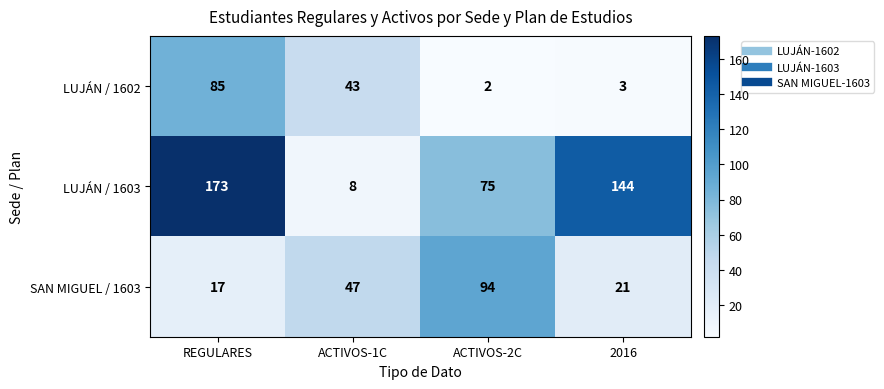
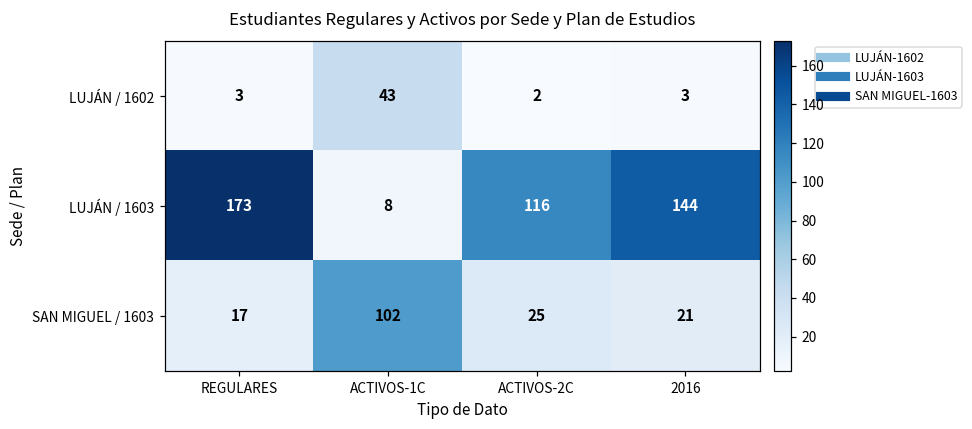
  {
    "LUJÁN / 1602": {
-     "REGULARES": 85,
+     "REGULARES": 3,
      "ACTIVOS-1C": 43,
      "ACTIVOS-2C": 2,
      "2016": 3
    },
    "LUJÁN / 1603": {
      "REGULARES": 173,
      "ACTIVOS-1C": 8,
-     "ACTIVOS-2C": 75,
+     "ACTIVOS-2C": 116,
      "2016": 144
    },
    "SAN MIGUEL / 1603": {
      "REGULARES": 17,
-     "ACTIVOS-1C": 47,
-     "ACTIVOS-2C": 94,
+     "ACTIVOS-1C": 102,
+     "ACTIVOS-2C": 25,
      "2016": 21
    }
  }
